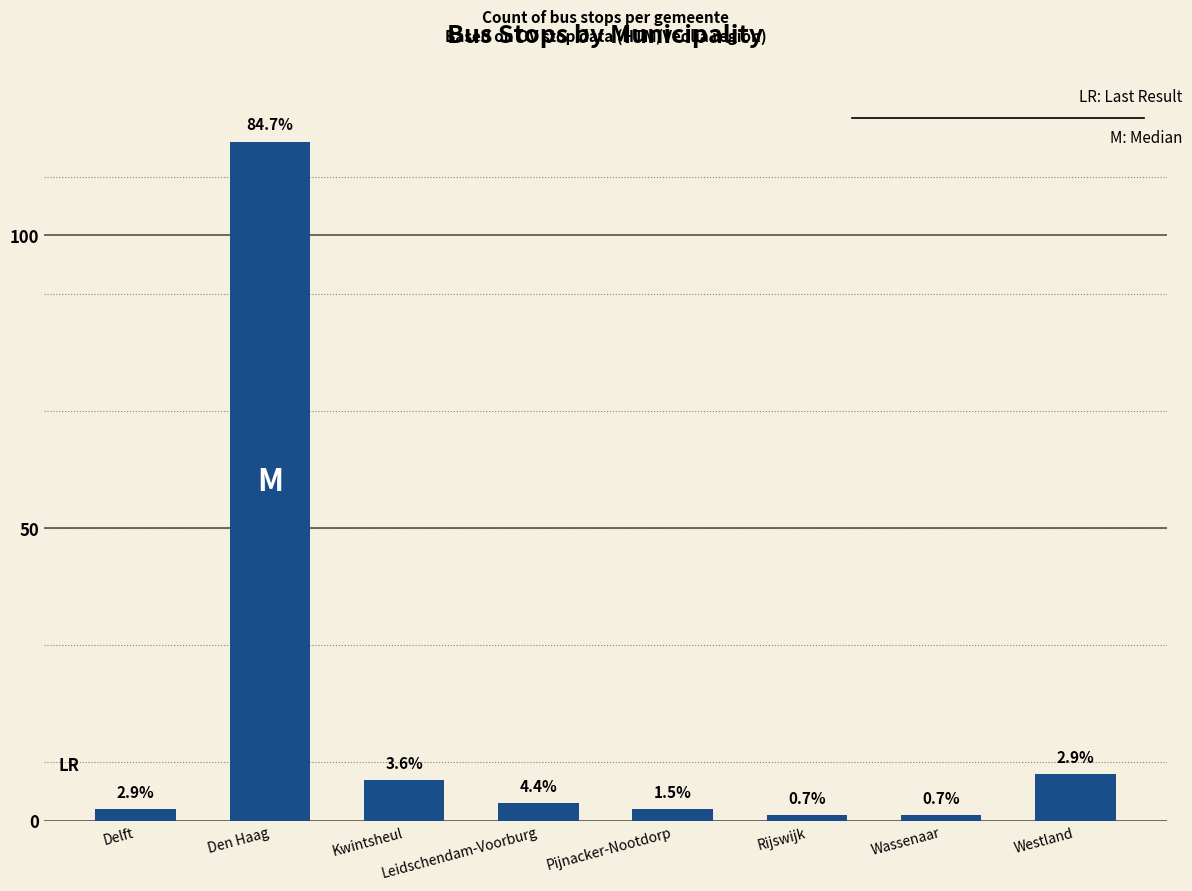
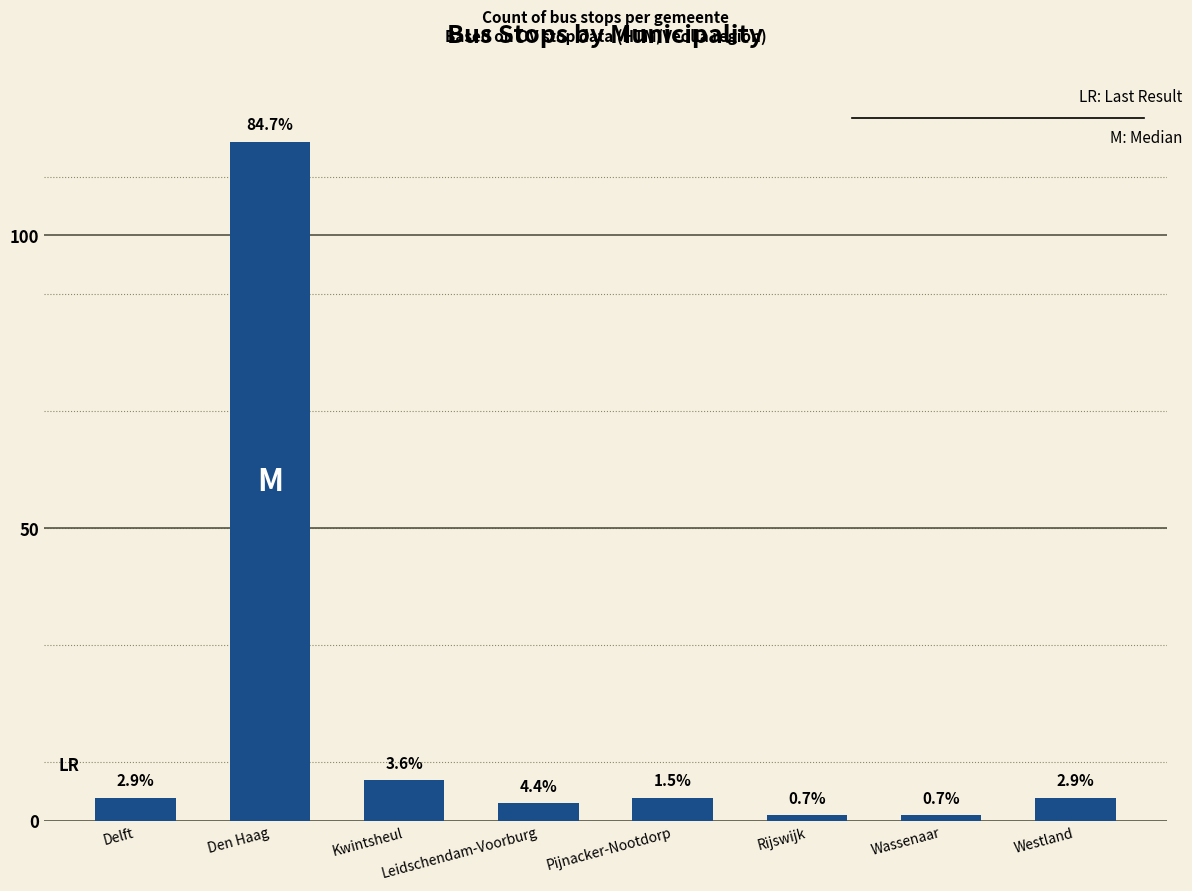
  {
-   "Delft": 2,
-   "Pijnacker-Nootdorp": 2,
-   "Westland": 8
+   "Delft": 4,
+   "Pijnacker-Nootdorp": 4,
+   "Westland": 4
  }
